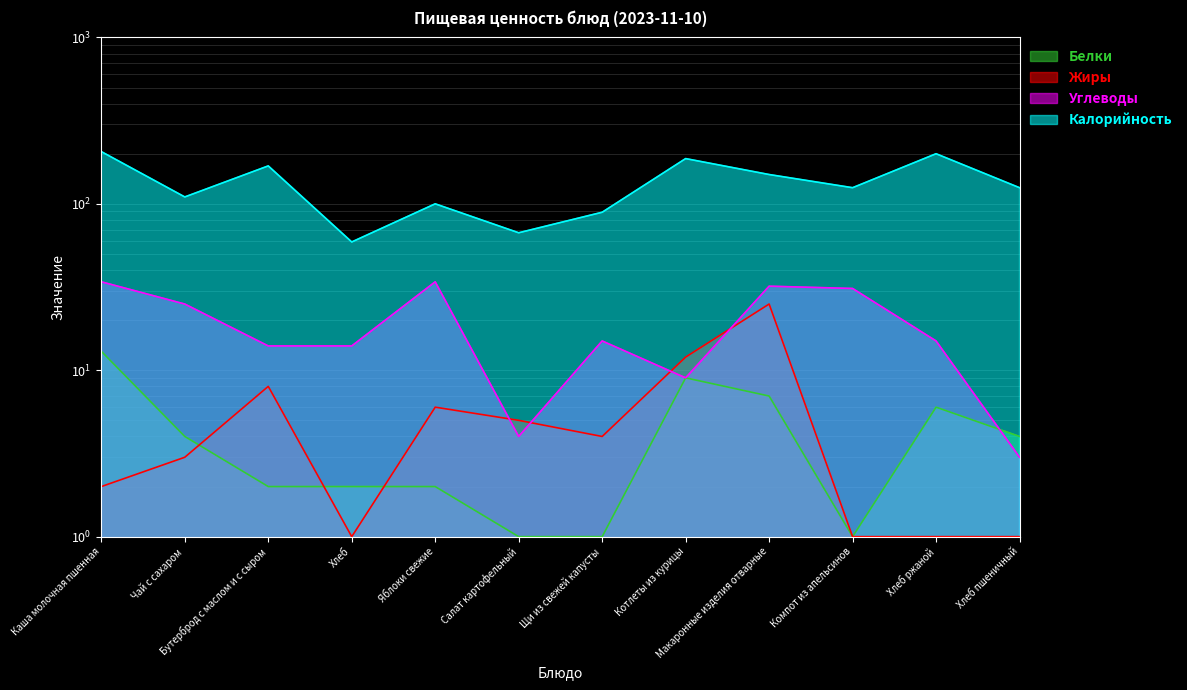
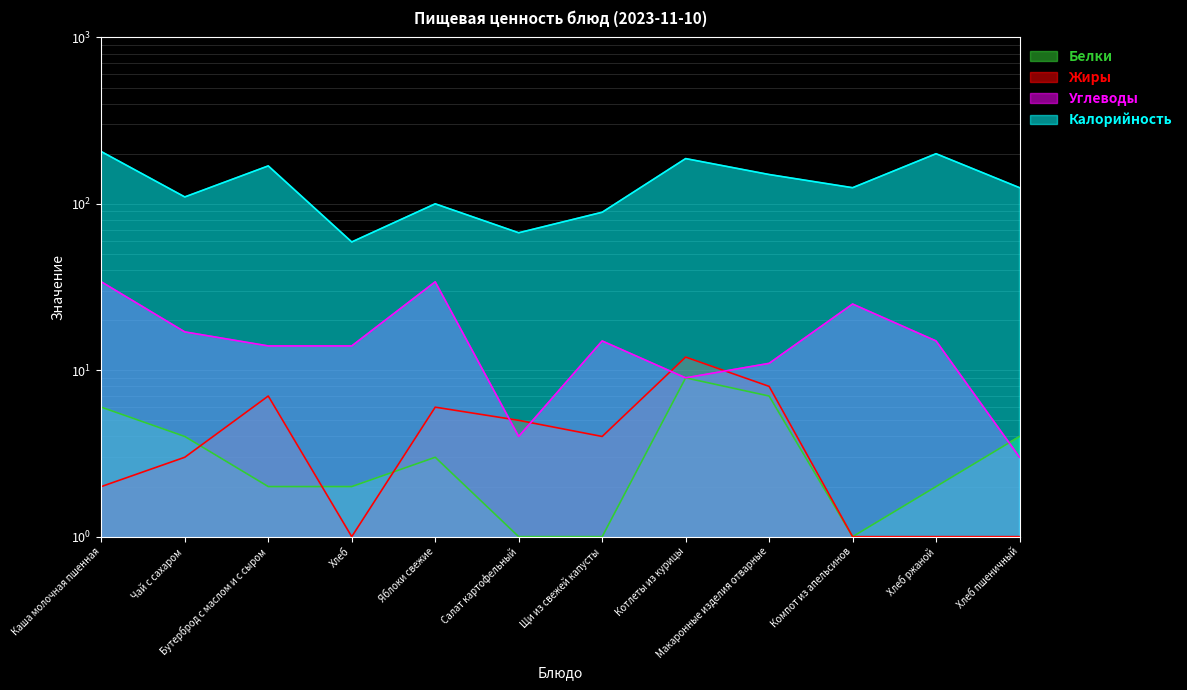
  {
    "Белки": {
-     "Каша молочная пшенная": 13,
+     "Каша молочная пшенная": 6,
      "Чай с сахаром": 4,
      "Бутерброд с маслом и с сыром": 2,
      "Хлеб": 2,
-     "Яблоки свежие": 2,
+     "Яблоки свежие": 3,
      "Салат картофельный": 1,
      "Щи из свежей капусты": 1,
      "Макаронные изделия отварные": 7,
-     "Хлеб ржаной": 6,
+     "Хлеб ржаной": 2,
      "Хлеб пшеничный": 4
    },
    "Жиры": {
      "Каша молочная пшенная": 2,
      "Чай с сахаром": 3,
-     "Бутерброд с маслом и с сыром": 8,
+     "Бутерброд с маслом и с сыром": 7,
      "Хлеб": 1,
      "Яблоки свежие": 6,
      "Салат картофельный": 5,
      "Щи из свежей капусты": 4,
      "Котлеты из курицы": 12,
-     "Макаронные изделия отварные": 25,
+     "Макаронные изделия отварные": 8,
      "Хлеб ржаной": 1,
      "Хлеб пшеничный": 1
    },
    "Углеводы": {
      "Каша молочная пшенная": 34,
-     "Чай с сахаром": 25,
+     "Чай с сахаром": 17,
      "Бутерброд с маслом и с сыром": 14,
      "Хлеб": 14,
      "Яблоки свежие": 34,
      "Салат картофельный": 4,
      "Щи из свежей капусты": 15,
-     "Макаронные изделия отварные": 32,
-     "Компот из апельсинов": 31,
+     "Макаронные изделия отварные": 11,
+     "Компот из апельсинов": 25,
      "Хлеб ржаной": 15,
      "Хлеб пшеничный": 3
    },
    "Калорийность": {
      "Каша молочная пшенная": 210,
      "Чай с сахаром": 110,
      "Бутерброд с маслом и с сыром": 170,
      "Хлеб": 59,
      "Яблоки свежие": 100,
      "Салат картофельный": 67,
      "Щи из свежей капусты": 90,
      "Котлеты из курицы": 190,
      "Макаронные изделия отварные": 150,
      "Компот из апельсинов": 130,
      "Хлеб ржаной": 200,
      "Хлеб пшеничный": 130
    }
  }
